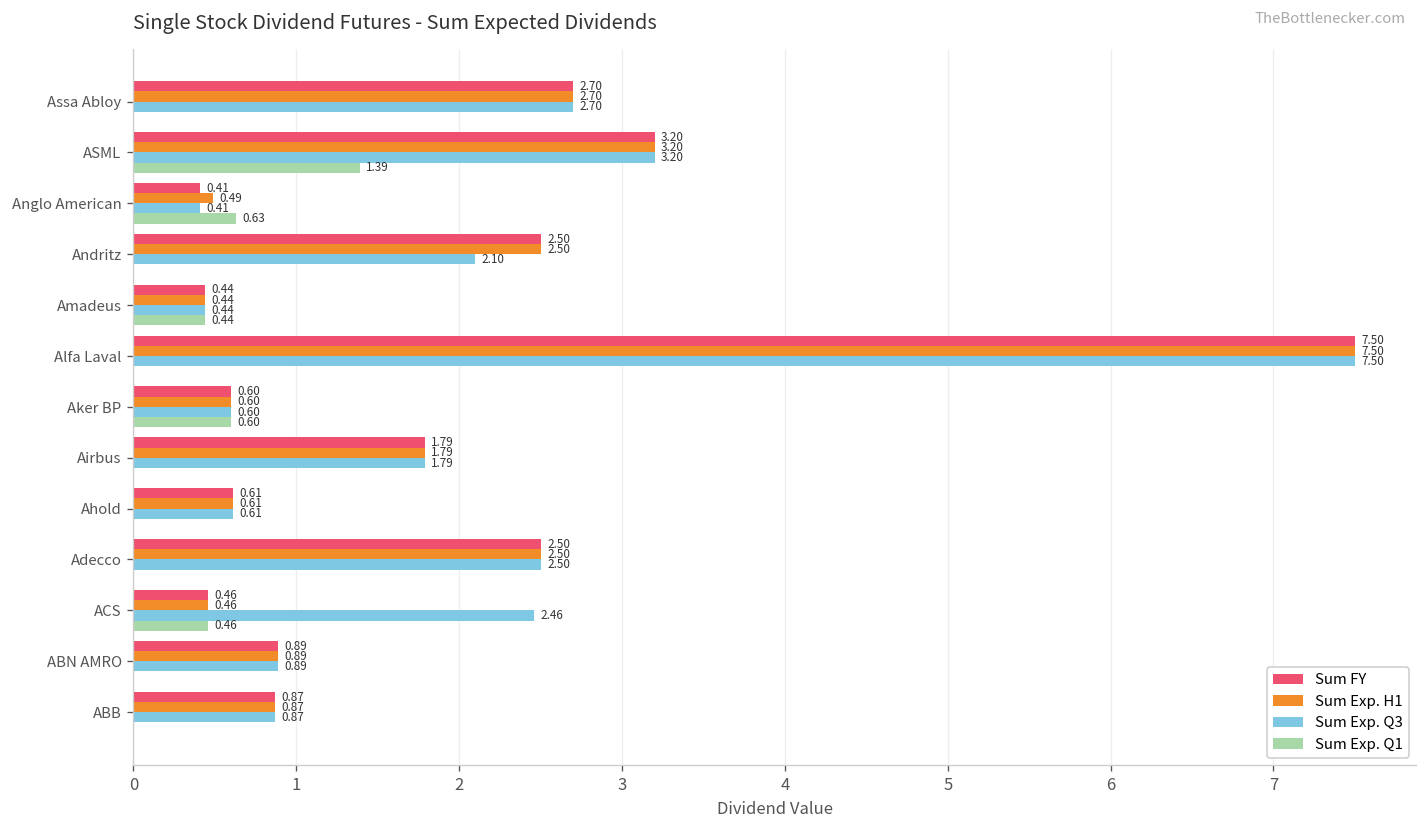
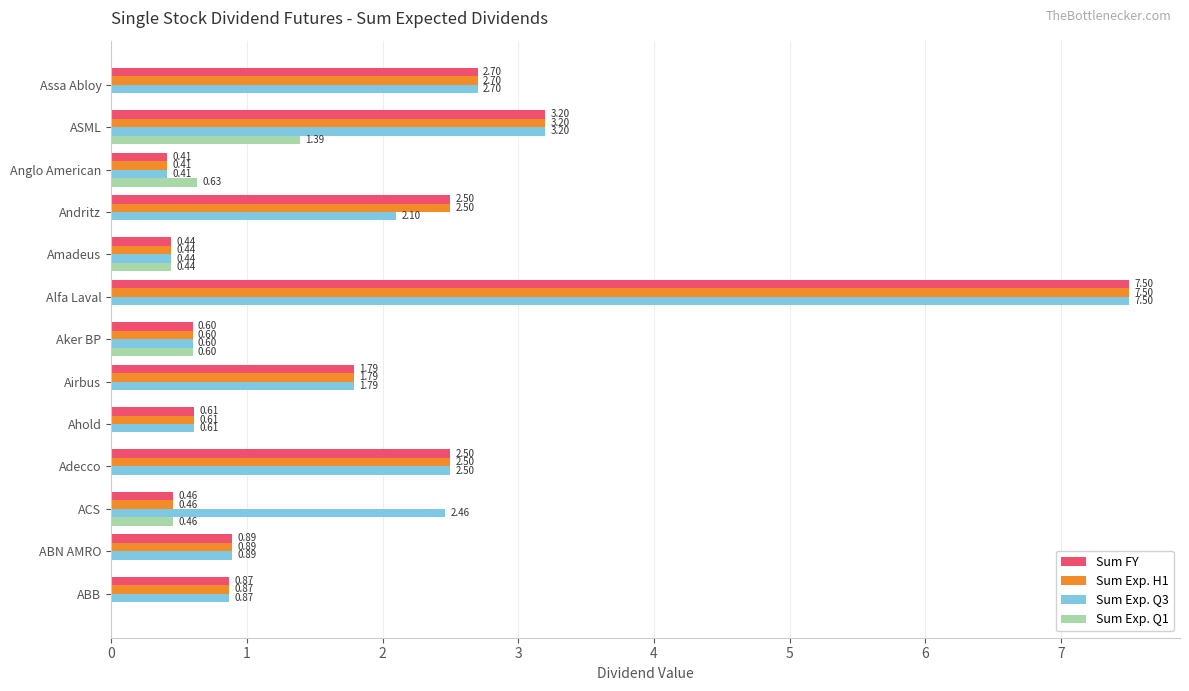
  {
    "Sum FY": {
      "Assa Abloy": 2.70,
      "Aker BP": 0.60,
      "Airbus": 1.79,
      "Ahold": 0.61,
      "Adecco": 2.50,
      "ACS": 0.46,
      "ABN AMRO": 0.89,
      "ABB": 0.87
    },
    "Sum Exp. H1": {
      "Assa Abloy": 2.70,
-     "Anglo American": 0.49,
+     "Anglo American": 0.41,
      "ACS": 0.46,
      "ABN AMRO": 0.89,
      "ABB": 0.87
    },
    "Sum Exp. Q3": {
      "Assa Abloy": 2.70,
      "ASML": 3.20,
      "Anglo American": 0.41,
      "Andritz": 2.10,
      "Amadeus": 0.44,
      "Alfa Laval": 7.50,
      "ACS": 2.46,
      "ABN AMRO": 0.89,
      "ABB": 0.87
    },
    "Sum Exp. Q1": {
      "ASML": 1.39,
      "Anglo American": 0.63,
      "Amadeus": 0.44,
      "Aker BP": 0.60,
      "ACS": 0.46
    }
  }
